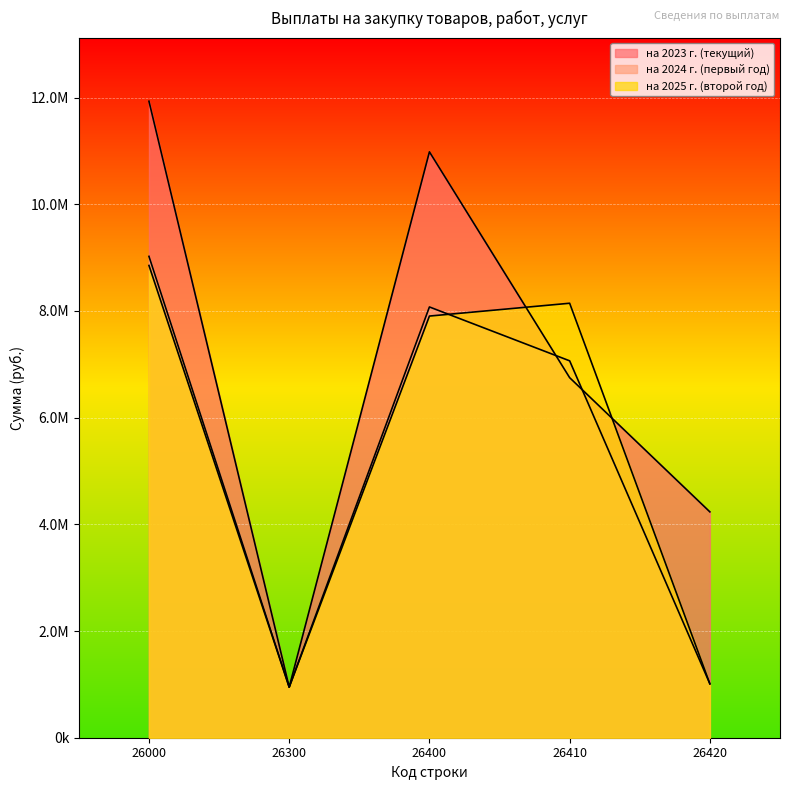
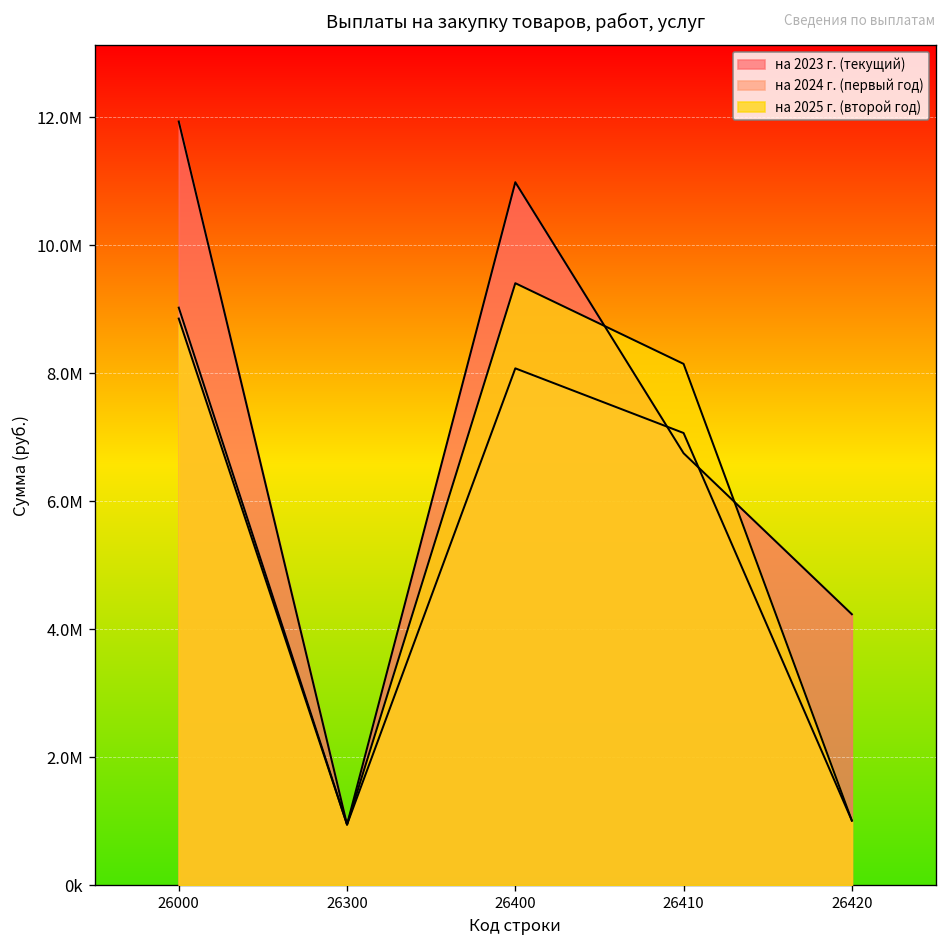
  {
    "на 2025 г. (второй год)": {
      "26000": 8900000,
-     "26400": 7900000,
+     "26400": 9400000,
      "26410": 8100000
    }
  }
